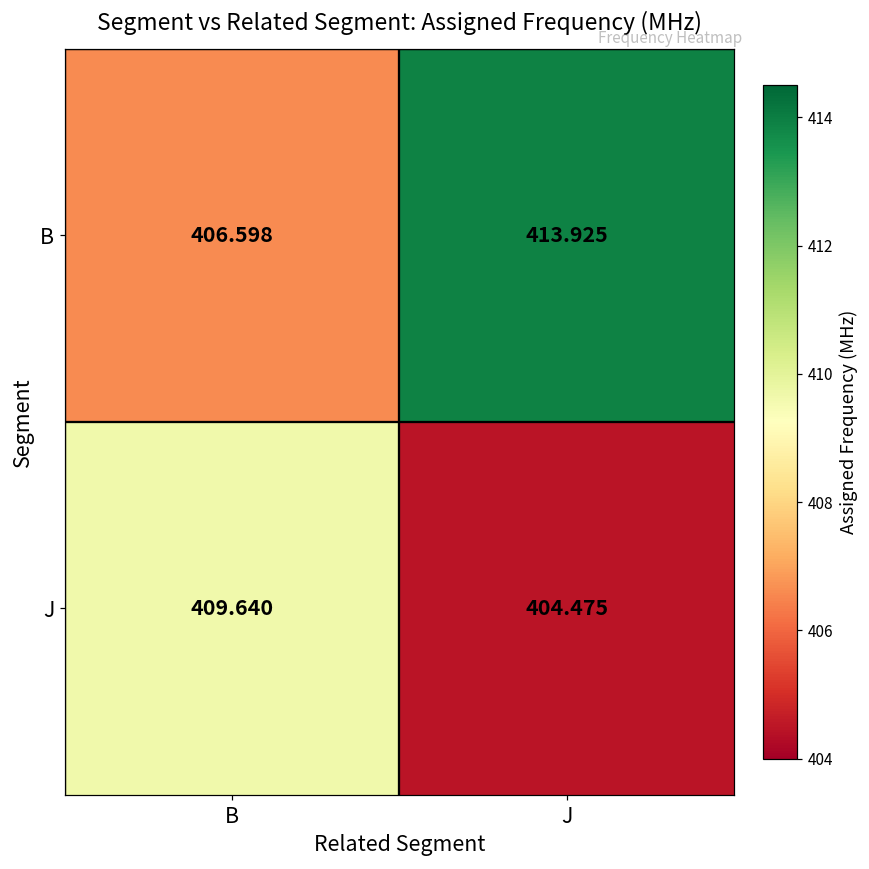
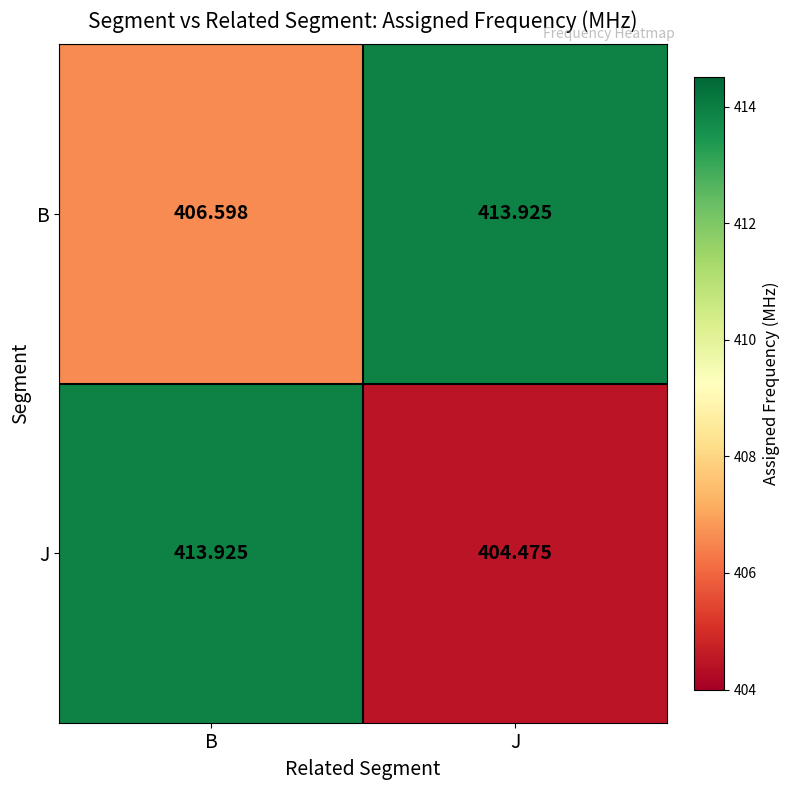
  {
    "B": {
      "B": 406.598,
      "J": 413.925
    },
    "J": {
-     "B": 409.640,
+     "B": 413.925,
      "J": 404.475
    }
  }
